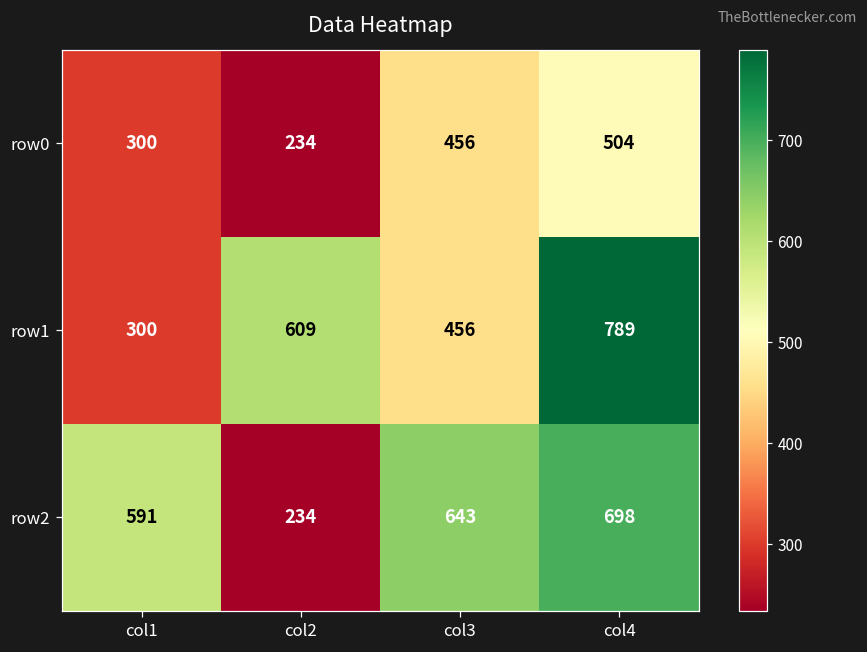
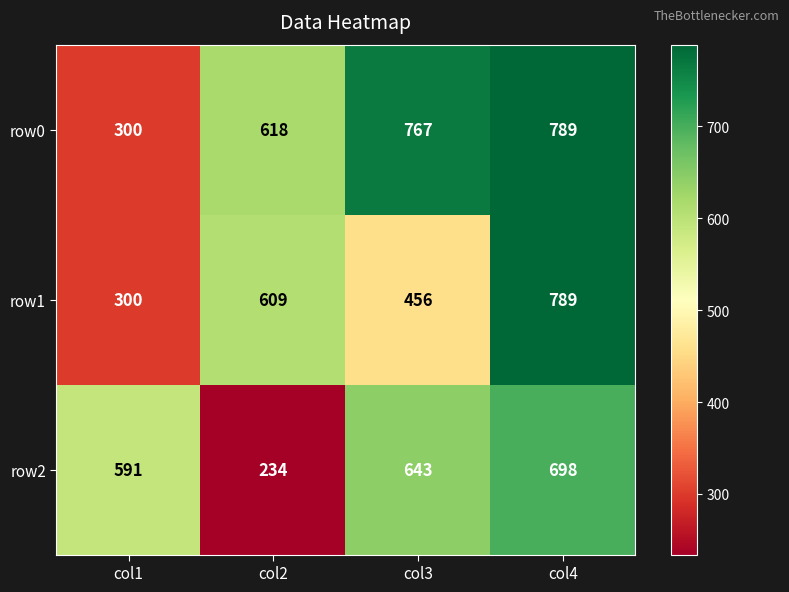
  {
    "row0": {
      "col1": 300,
-     "col2": 234,
-     "col3": 456,
-     "col4": 504
+     "col2": 618,
+     "col3": 767,
+     "col4": 789
    },
    "row1": {
      "col1": 300,
      "col2": 609,
      "col3": 456,
      "col4": 789
    },
    "row2": {
      "col1": 591,
      "col2": 234,
      "col3": 643,
      "col4": 698
    }
  }
